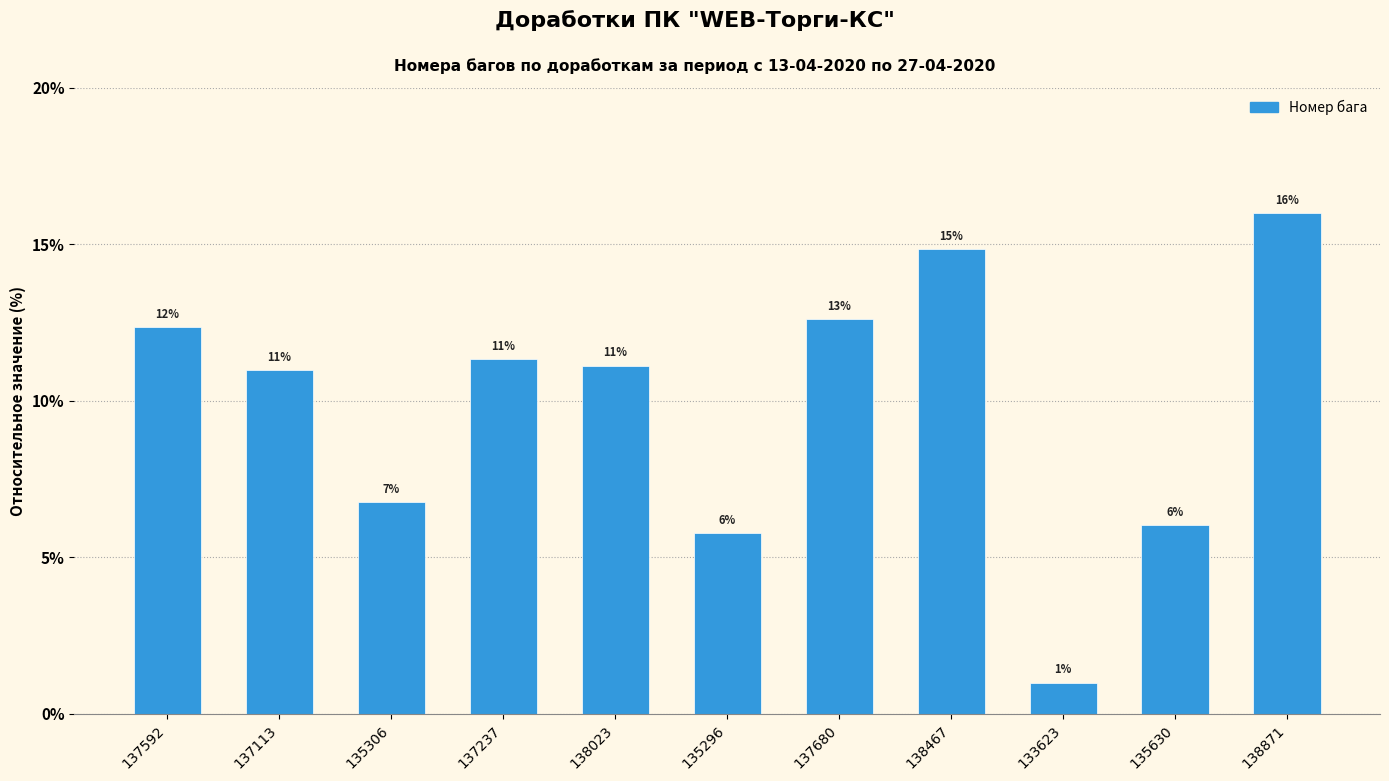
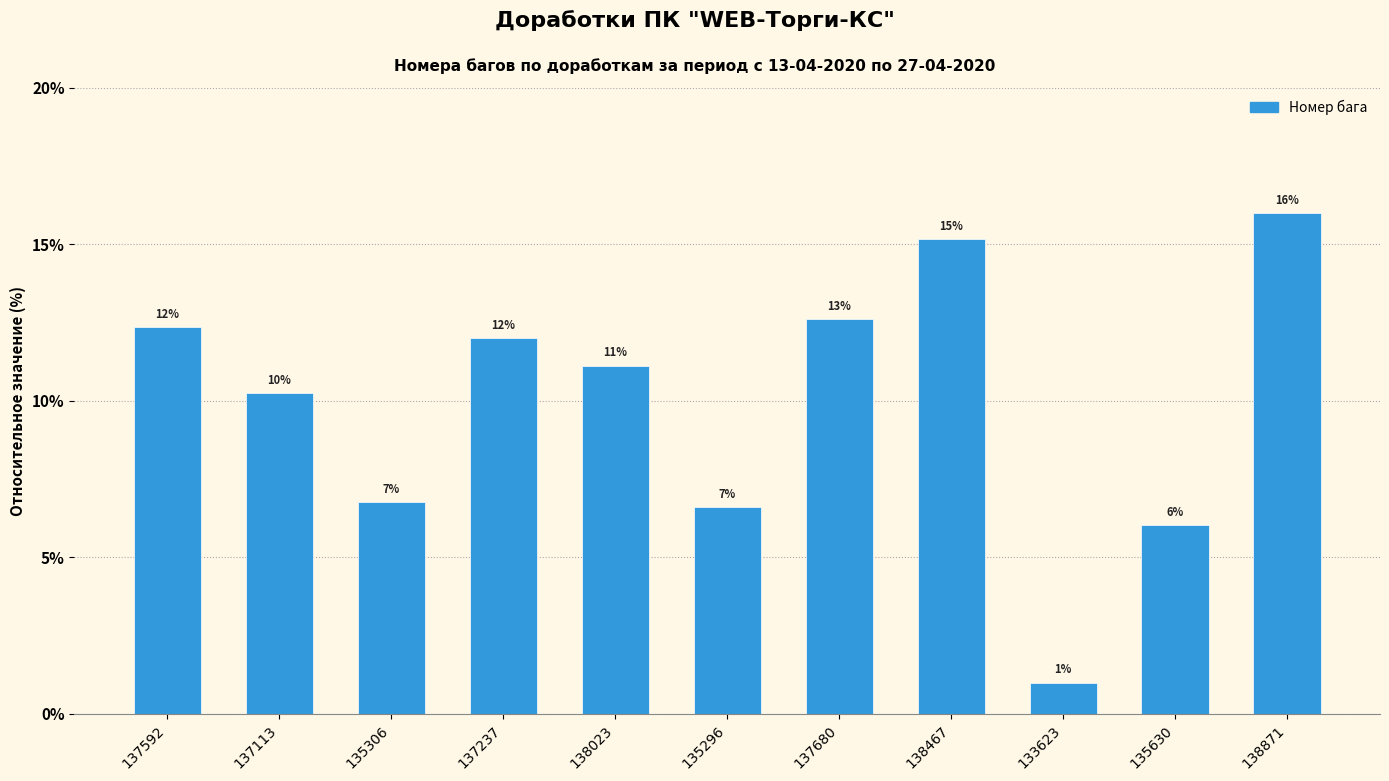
  {
    "137592": "12%",
-   "137113": "11%",
+   "137113": "10%",
    "135306": "7%",
-   "137237": "11%",
+   "137237": "12%",
    "138023": "11%",
-   "135296": "6%",
+   "135296": "7%",
    "137680": "13%",
-   "138467": "14.8%",
+   "138467": "15.1%",
    "133623": "1%",
    "135630": "6%",
    "138871": "16%"
  }
